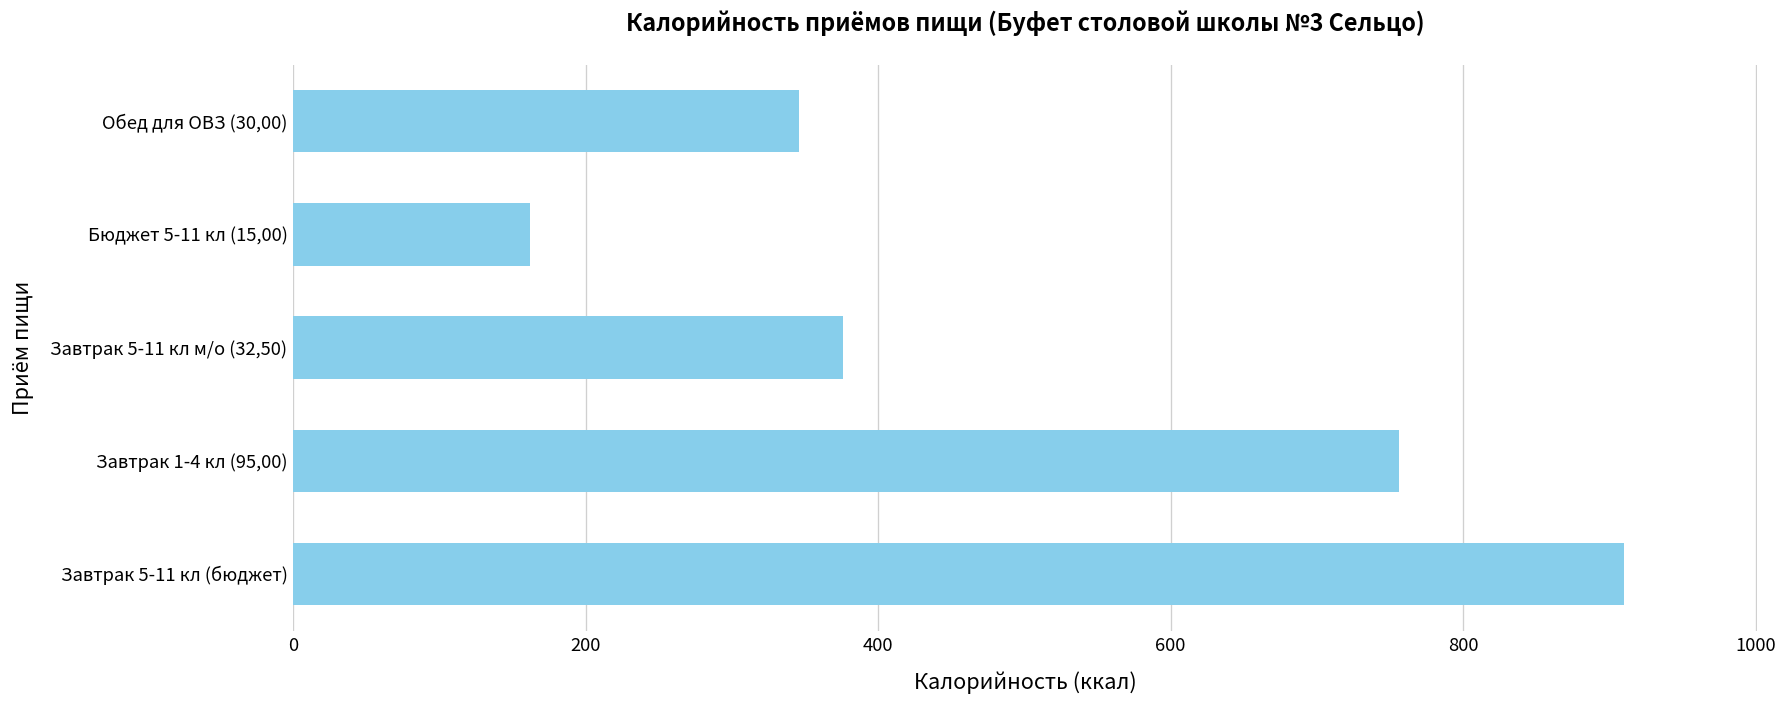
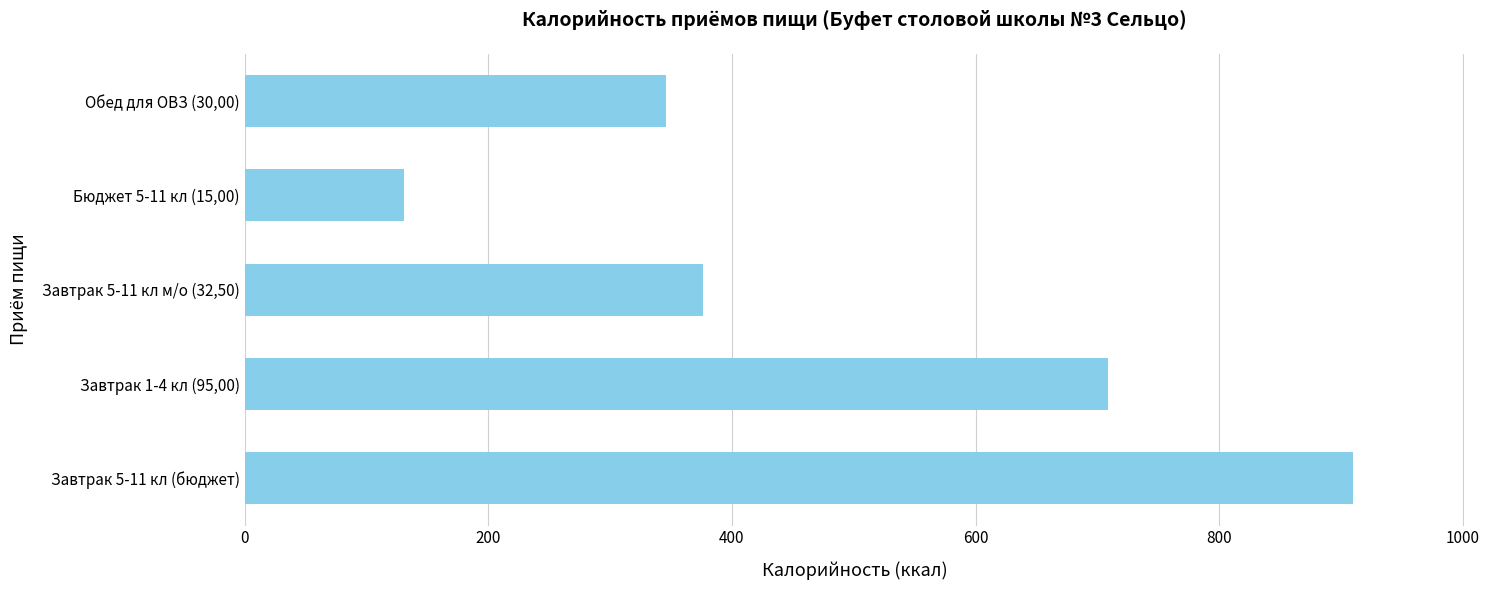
  {
    "Обед для ОВЗ (30,00)": 346,
-   "Бюджет 5-11 кл (15,00)": 162,
+   "Бюджет 5-11 кл (15,00)": 131,
    "Завтрак 5-11 кл м/о (32,50)": 376,
-   "Завтрак 1-4 кл (95,00)": 756,
+   "Завтрак 1-4 кл (95,00)": 709,
    "Завтрак 5-11 кл (бюджет)": 910
  }
